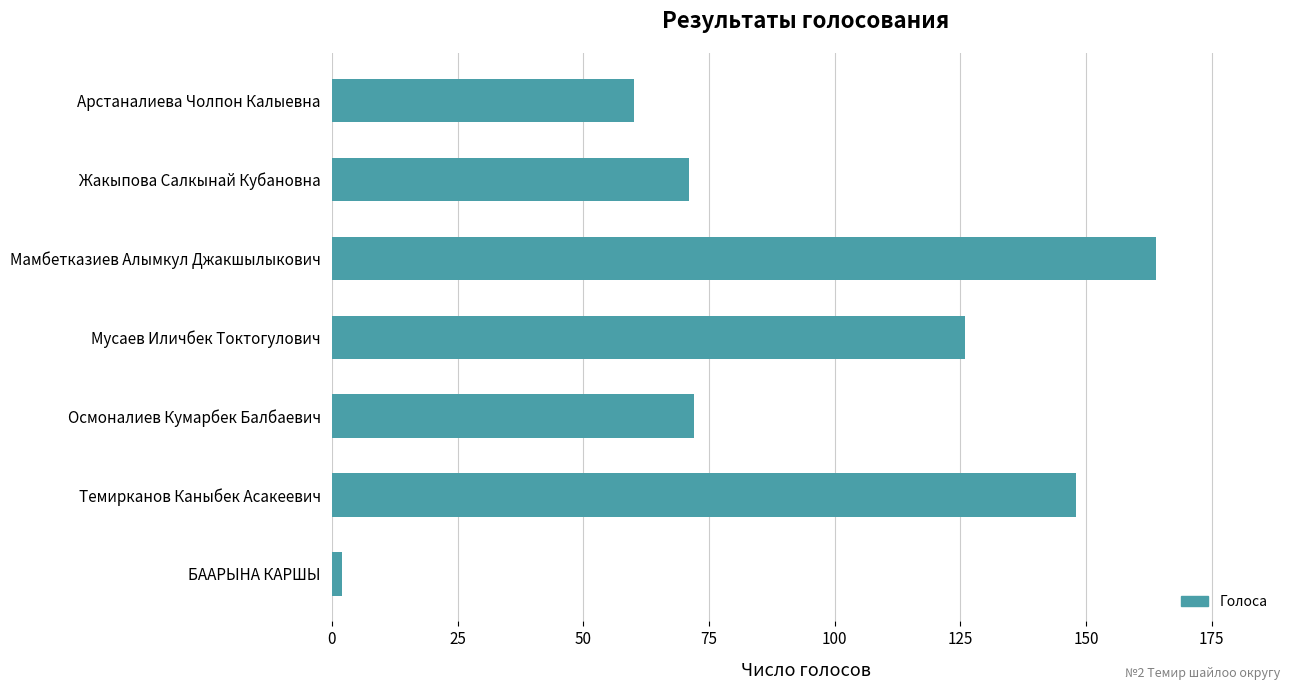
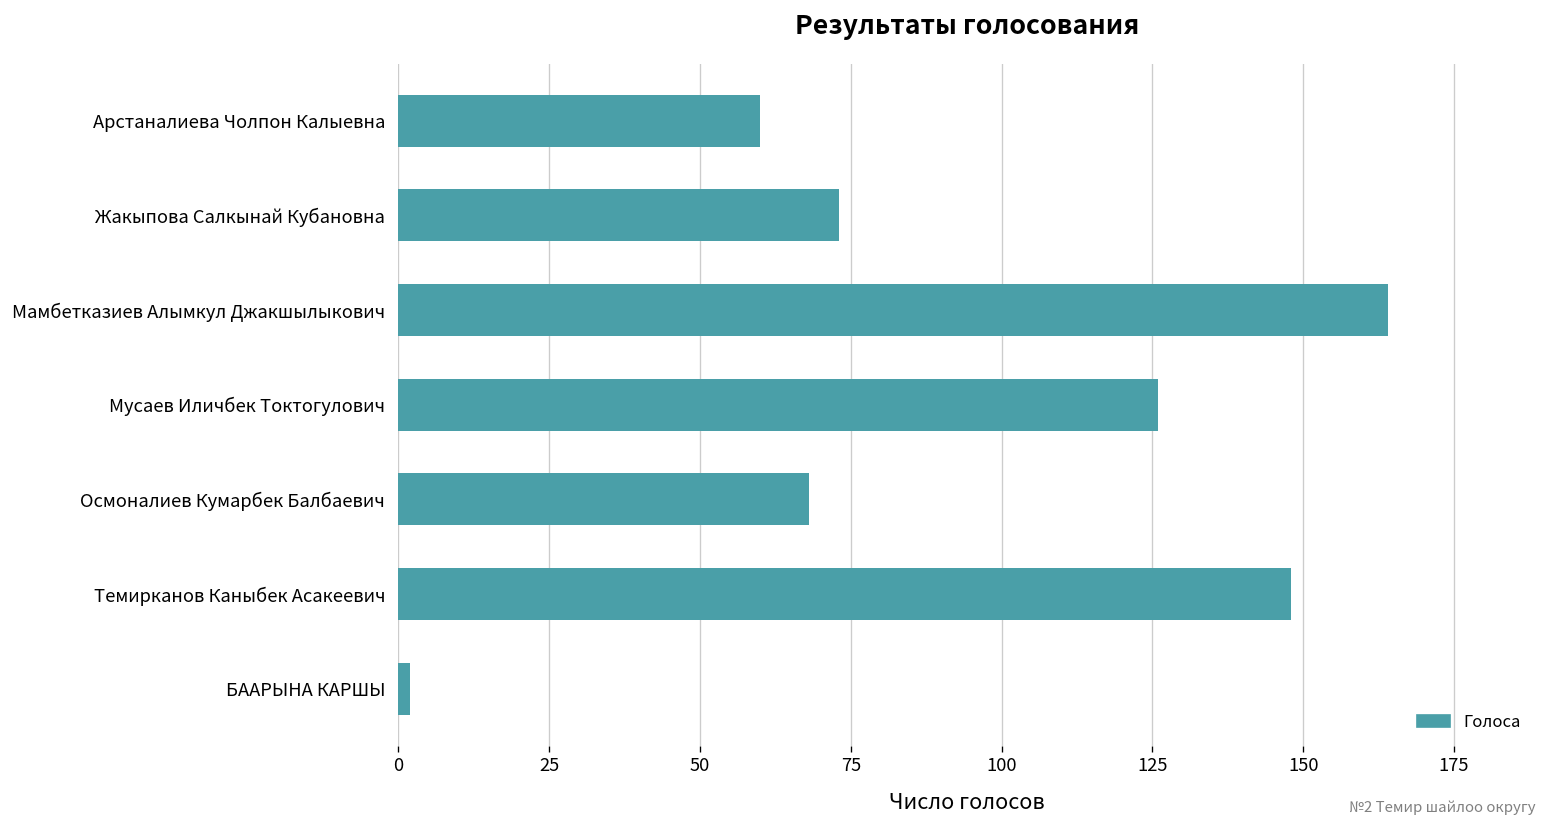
  {
    "Арстаналиева Чолпон Калыевна": 60,
-   "Жакыпова Салкынай Кубановна": 71,
+   "Жакыпова Салкынай Кубановна": 73,
    "Мамбетказиев Алымкул Джакшылыкович": 164,
    "Мусаев Иличбек Токтогулович": 126,
-   "Осмоналиев Кумарбек Балбаевич": 72,
+   "Осмоналиев Кумарбек Балбаевич": 68,
    "Темирканов Каныбек Асакеевич": 148,
    "БААРЫНА КАРШЫ": 2
  }
